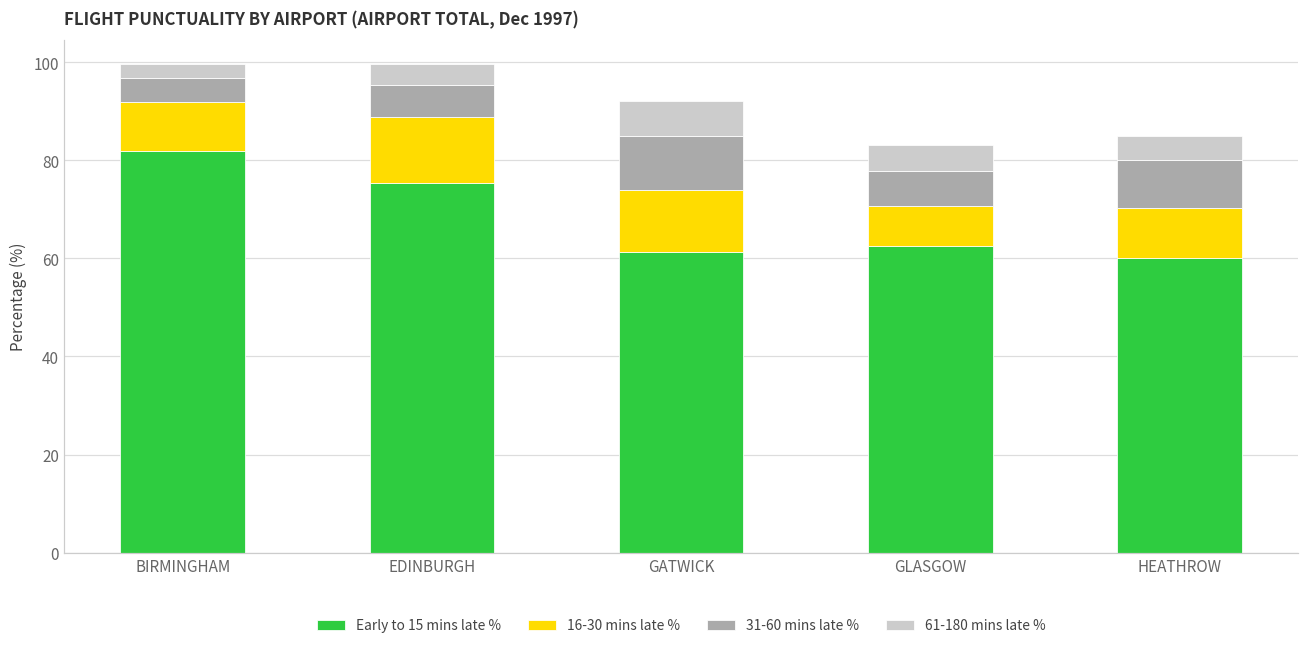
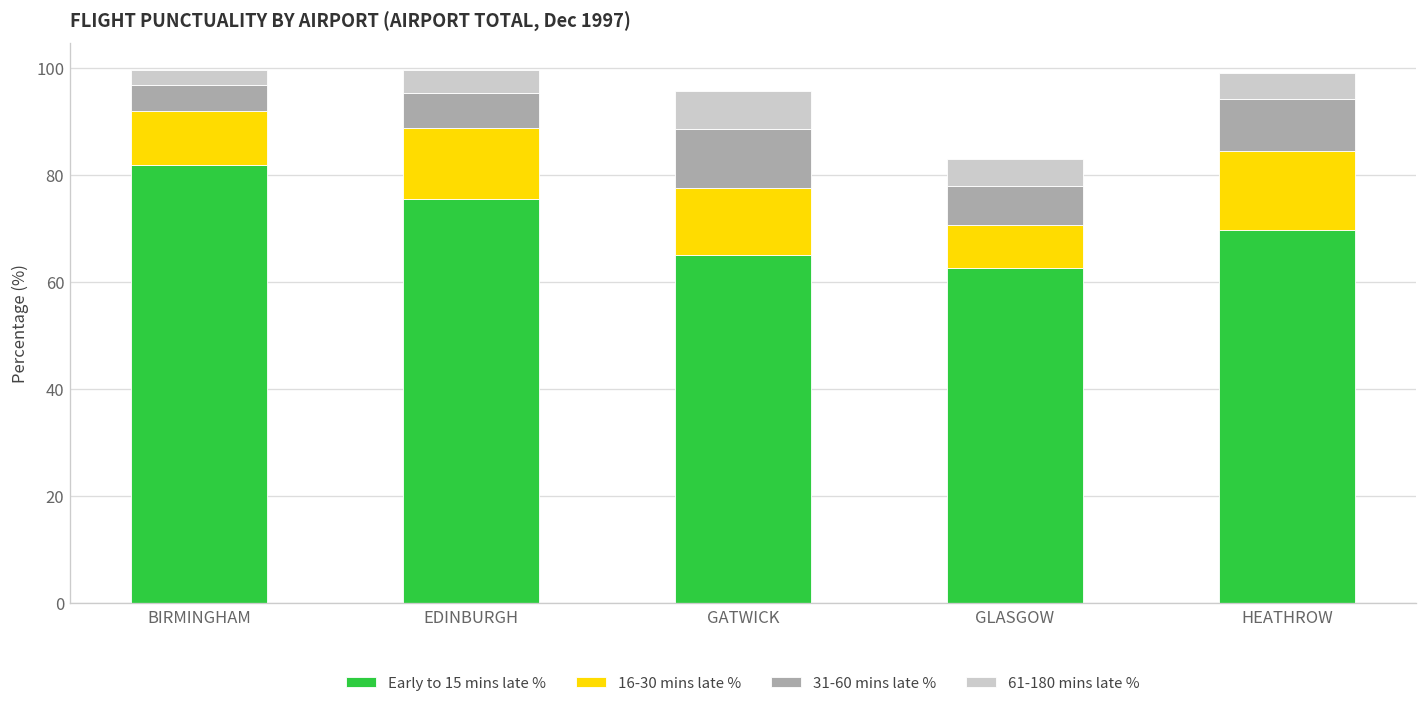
  {
    "Early to 15 mins late %": {
      "BIRMINGHAM": 82,
      "EDINBURGH": 75,
-     "GATWICK": 61,
+     "GATWICK": 65,
      "GLASGOW": 63,
-     "HEATHROW": 60
+     "HEATHROW": 70
    },
    "16-30 mins late %": {
      "BIRMINGHAM": 10,
      "EDINBURGH": 13,
      "GATWICK": 13,
      "GLASGOW": 8,
-     "HEATHROW": 10
+     "HEATHROW": 15
    }
  }
